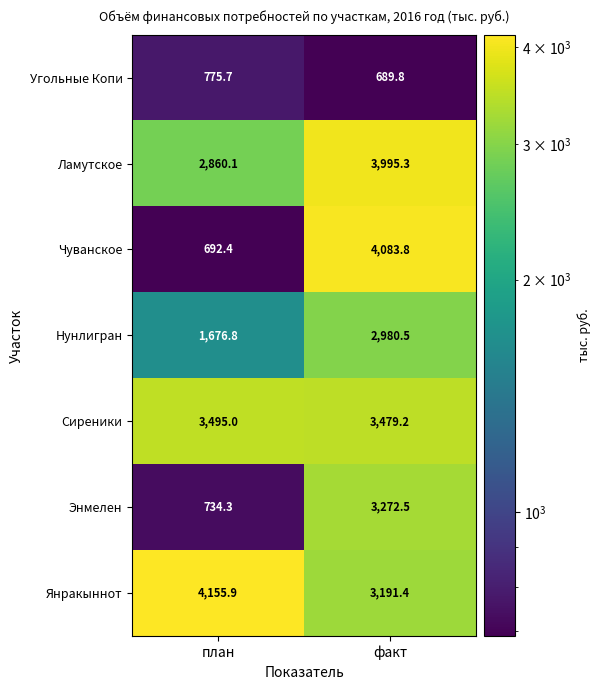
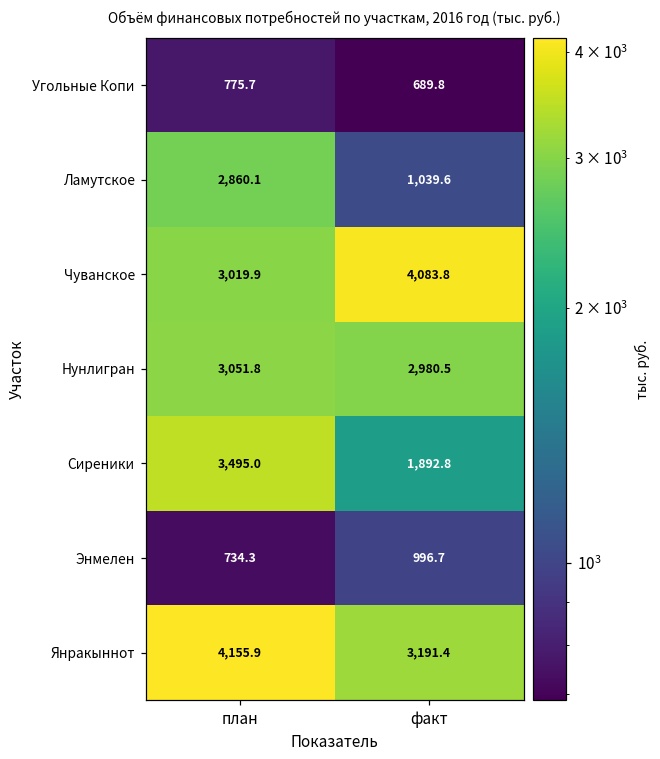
  {
    "Угольные Копи": {
      "план": "775.7",
      "факт": "689.8"
    },
    "Ламутское": {
      "план": "2,860.1",
-     "факт": "3,995.3"
+     "факт": "1,039.6"
    },
    "Чуванское": {
-     "план": "692.4",
+     "план": "3,019.9",
      "факт": "4,083.8"
    },
    "Нунлигран": {
-     "план": "1,676.8",
+     "план": "3,051.8",
      "факт": "2,980.5"
    },
    "Сиреники": {
      "план": "3,495.0",
-     "факт": "3,479.2"
+     "факт": "1,892.8"
    },
    "Энмелен": {
      "план": "734.3",
-     "факт": "3,272.5"
+     "факт": "996.7"
    },
    "Янракыннот": {
      "план": "4,155.9",
      "факт": "3,191.4"
    }
  }
